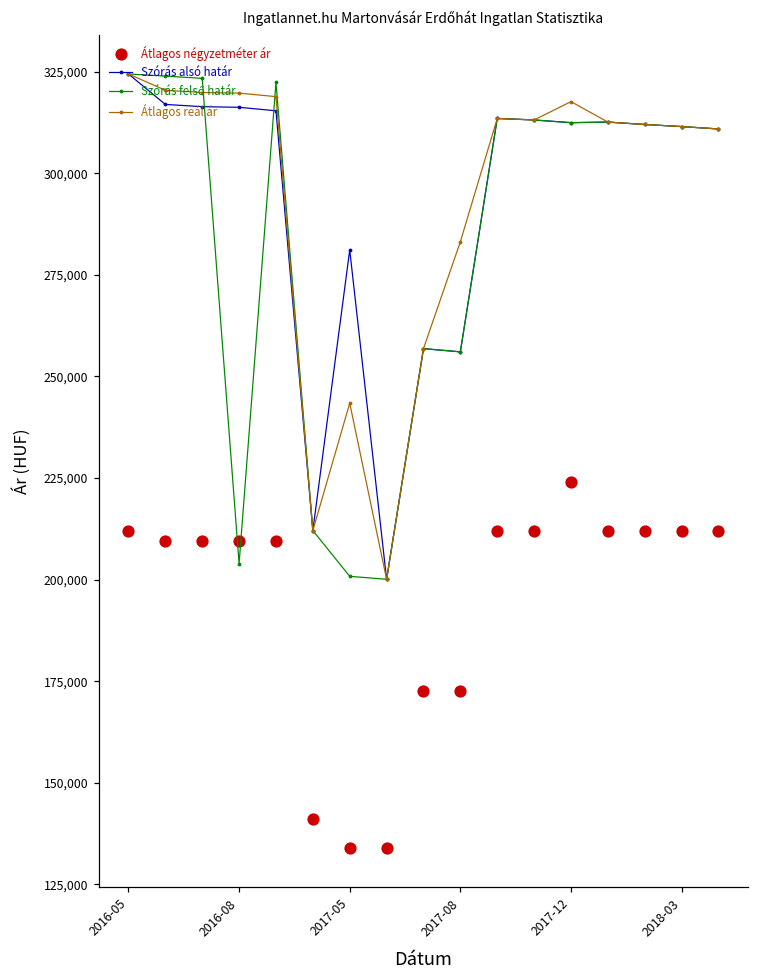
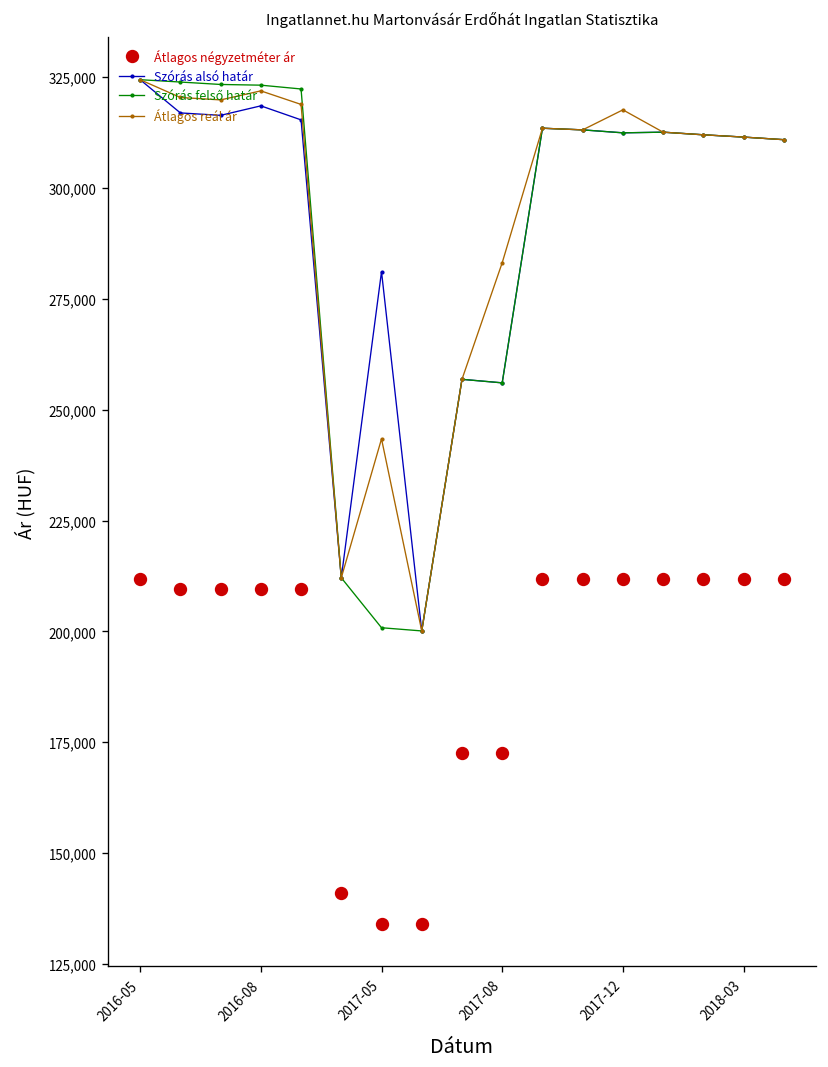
  {
    "Átlagos négyzetméter ár": {
      "2016-05": "212,000",
      "2016-08": "209,000",
      "2017-05": "134,000",
      "2017-08": "173,000",
-     "2017-12": "224,000",
+     "2017-12": "212,000",
      "2018-03": "212,000"
    },
    "Szórás alsó határ": {
-     "2016-08": "316,000",
+     "2016-08": "319,000",
      "2017-05": "281,000"
    },
    "Szórás felső határ": {
-     "2016-08": "204,000",
+     "2016-08": "323,000",
      "2017-05": "201,000"
    },
    "Átlagos reál ár": {
-     "2016-08": "320,000",
+     "2016-08": "322,000",
      "2017-05": "243,000",
      "2017-08": "283,000",
      "2017-12": "318,000"
    }
  }
